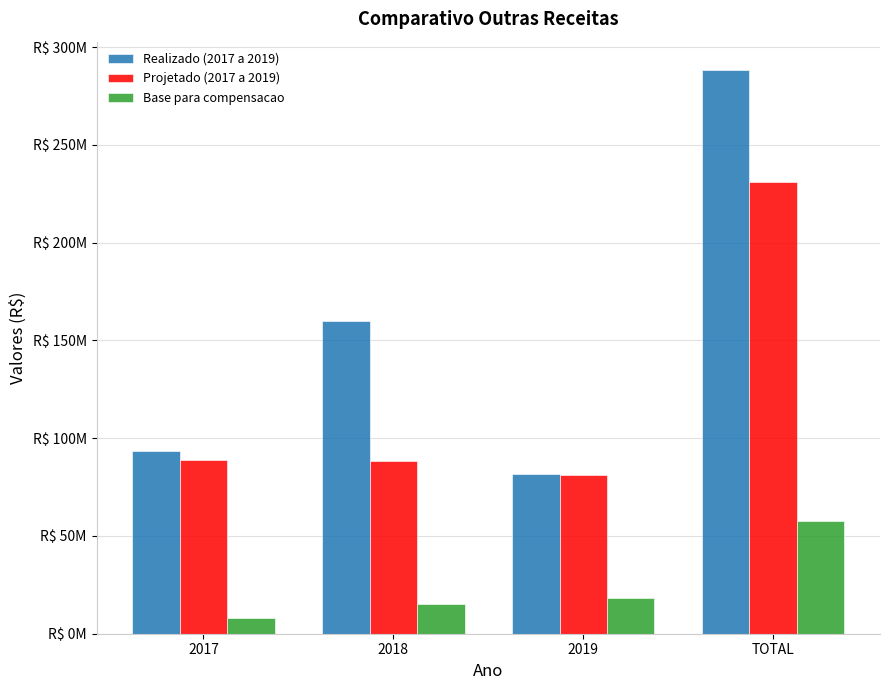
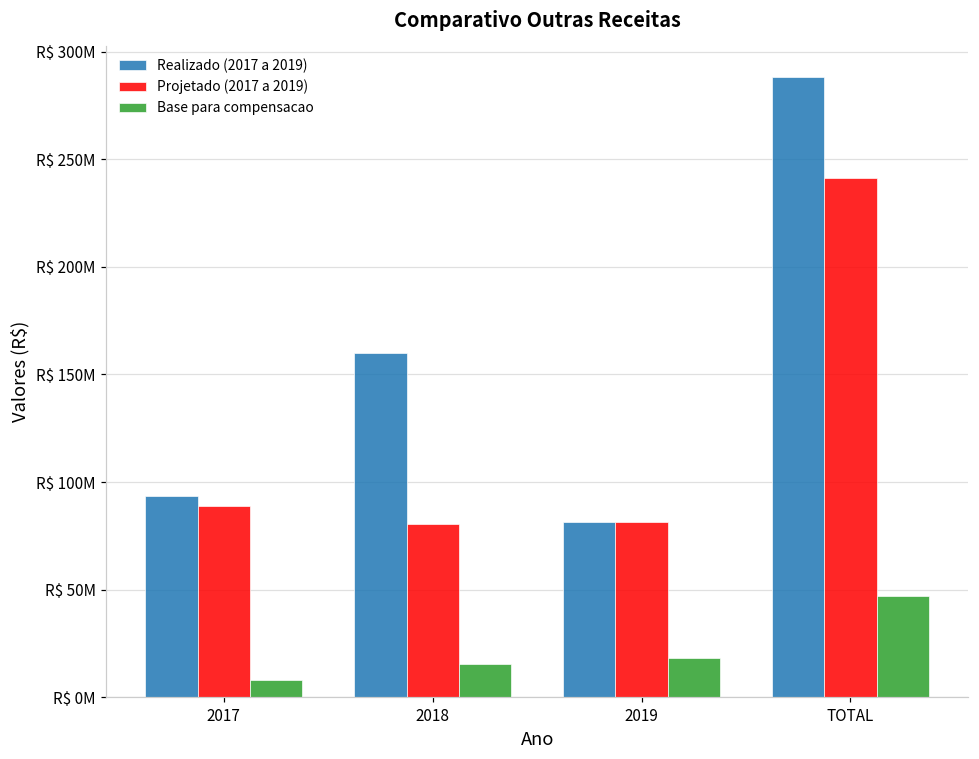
  {
    "Realizado (2017 a 2019)": {
      "2017": "R$ 93000000",
      "2018": "R$ 160000000",
      "2019": "R$ 81000000",
      "TOTAL": "R$ 288000000"
    },
    "Projetado (2017 a 2019)": {
      "2017": "R$ 89000000",
-     "2018": "R$ 89000000",
+     "2018": "R$ 80000000",
      "2019": "R$ 81000000",
-     "TOTAL": "R$ 231000000"
+     "TOTAL": "R$ 241000000"
    },
    "Base para compensacao": {
      "2017": "R$ 8000000",
      "2018": "R$ 15000000",
      "2019": "R$ 18000000",
-     "TOTAL": "R$ 58000000"
+     "TOTAL": "R$ 47000000"
    }
  }
